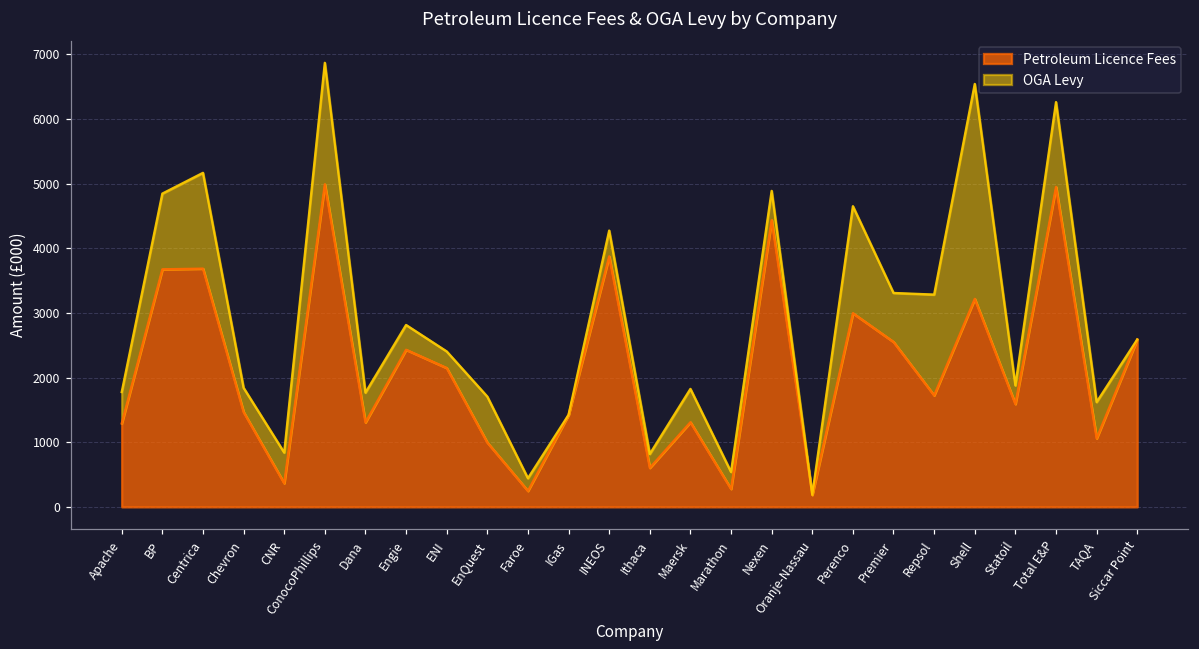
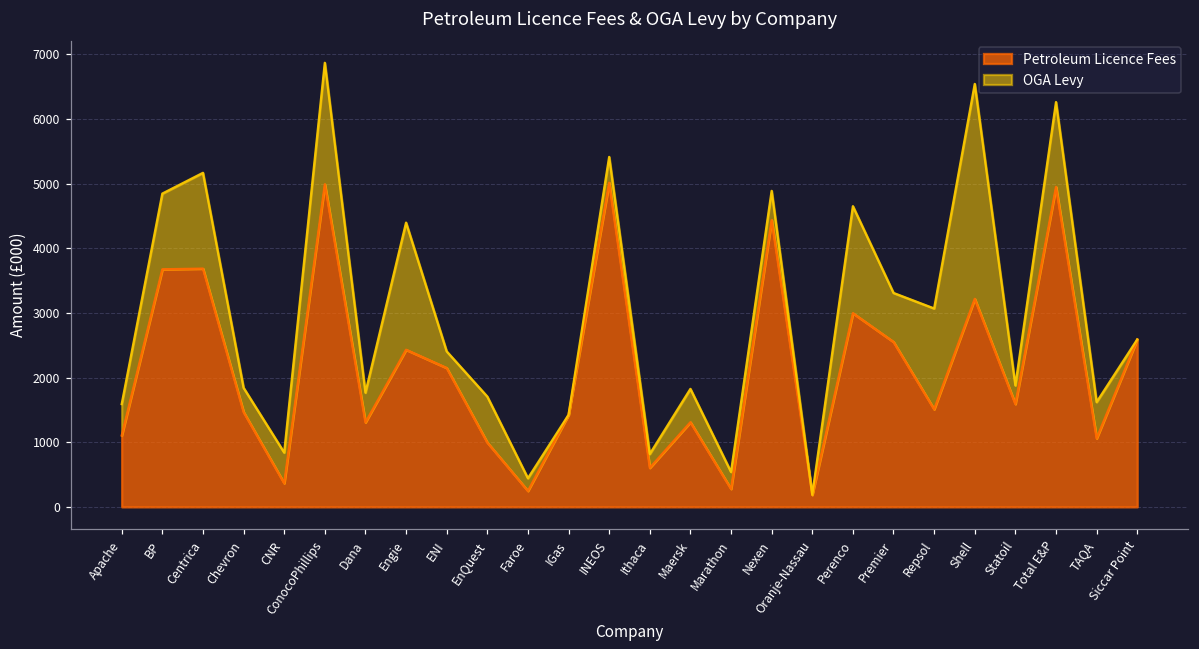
  {
    "Petroleum Licence Fees": {
-     "Apache": 1300,
+     "Apache": 1100,
      "BP": 3700,
      "Centrica": 3700,
      "Chevron": 1500,
      "CNR": 400,
      "ConocoPhillips": 5000,
      "Dana": 1300,
      "Engie": 2400,
      "ENI": 2100,
      "EnQuest": 1000,
      "Faroe": 200,
-     "INEOS": 3900,
+     "INEOS": 5000,
      "Ithaca": 600,
      "Maersk": 1300,
      "Marathon": 300,
      "Nexen": 4400,
      "Perenco": 3000,
      "Premier": 2600,
-     "Repsol": 1700,
+     "Repsol": 1500,
      "Shell": 3200,
      "Statoil": 1600,
      "Total E&P": 4900,
      "TAQA": 1100
    },
    "OGA Levy": {
      "Apache": 500,
      "BP": 1200,
      "Centrica": 1500,
      "Chevron": 400,
      "CNR": 500,
      "ConocoPhillips": 1900,
      "Dana": 500,
-     "Engie": 400,
+     "Engie": 2000,
      "ENI": 300,
      "EnQuest": 700,
      "Faroe": 200,
      "INEOS": 400,
      "Ithaca": 200,
      "Maersk": 500,
      "Marathon": 300,
      "Nexen": 500,
      "Perenco": 1700,
      "Premier": 800,
      "Repsol": 1600,
      "Shell": 3300,
      "Statoil": 300,
      "Total E&P": 1300,
      "TAQA": 600
    }
  }
